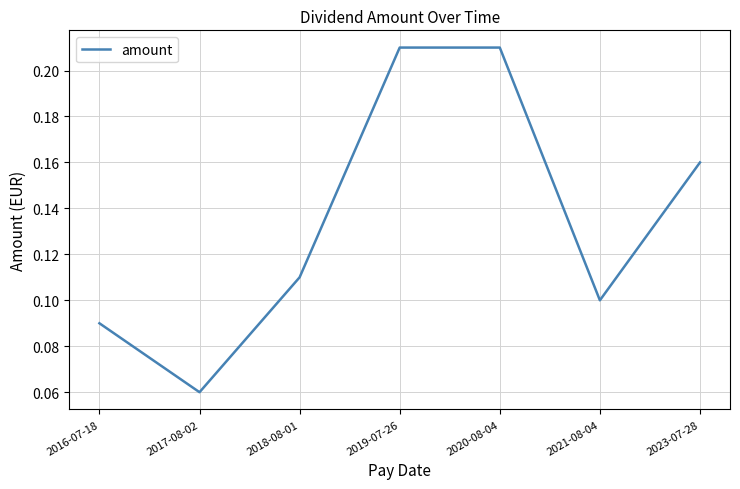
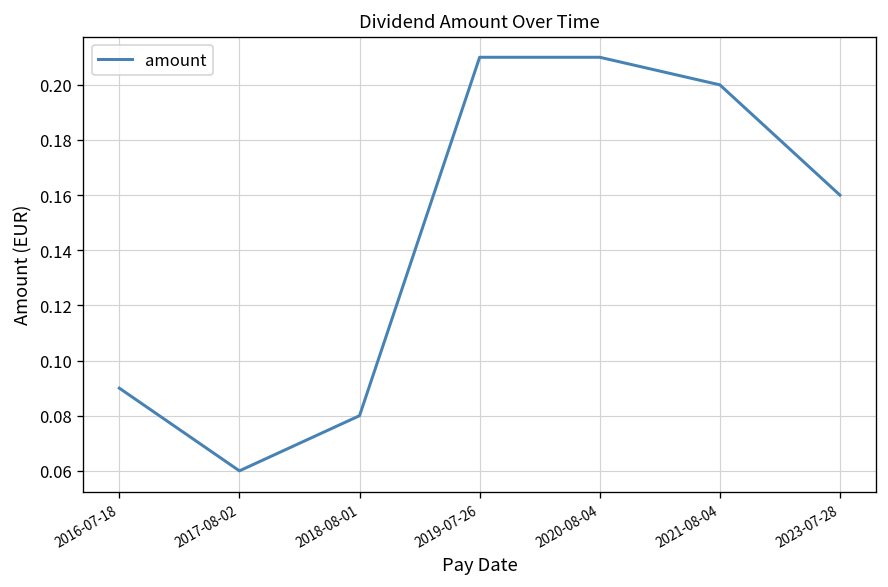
  {
    "2016-07-18": 0.09,
    "2017-08-02": 0.06,
-   "2018-08-01": 0.11,
+   "2018-08-01": 0.08,
    "2019-07-26": 0.21,
    "2020-08-04": 0.21,
-   "2021-08-04": 0.1,
+   "2021-08-04": 0.2,
    "2023-07-28": 0.16
  }
